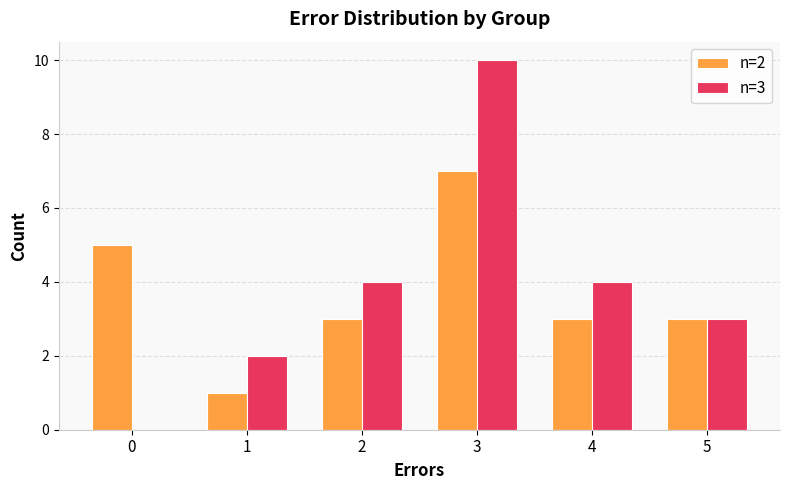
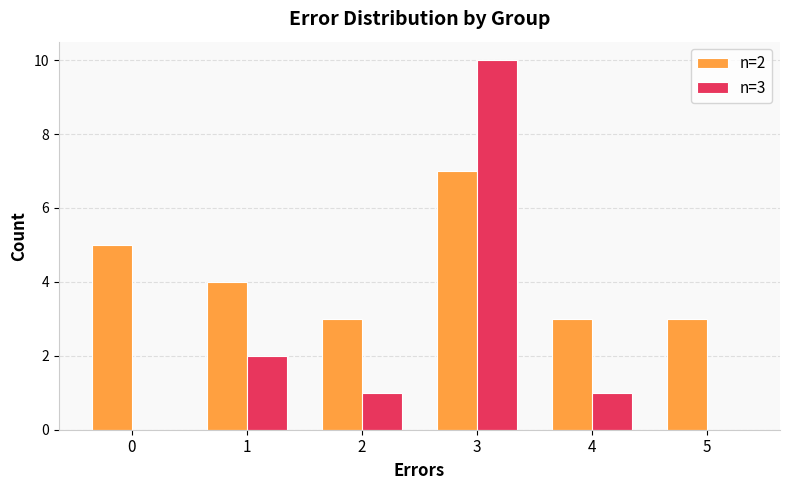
  {
    "n=2": {
      "0": 5,
-     "1": 1,
+     "1": 4,
      "2": 3,
      "3": 7,
      "4": 3,
      "5": 3
    },
    "n=3": {
      "0": 0,
      "1": 2,
-     "2": 4,
+     "2": 1,
      "3": 10,
-     "4": 4,
-     "5": 3
+     "4": 1,
+     "5": 0
    }
  }
